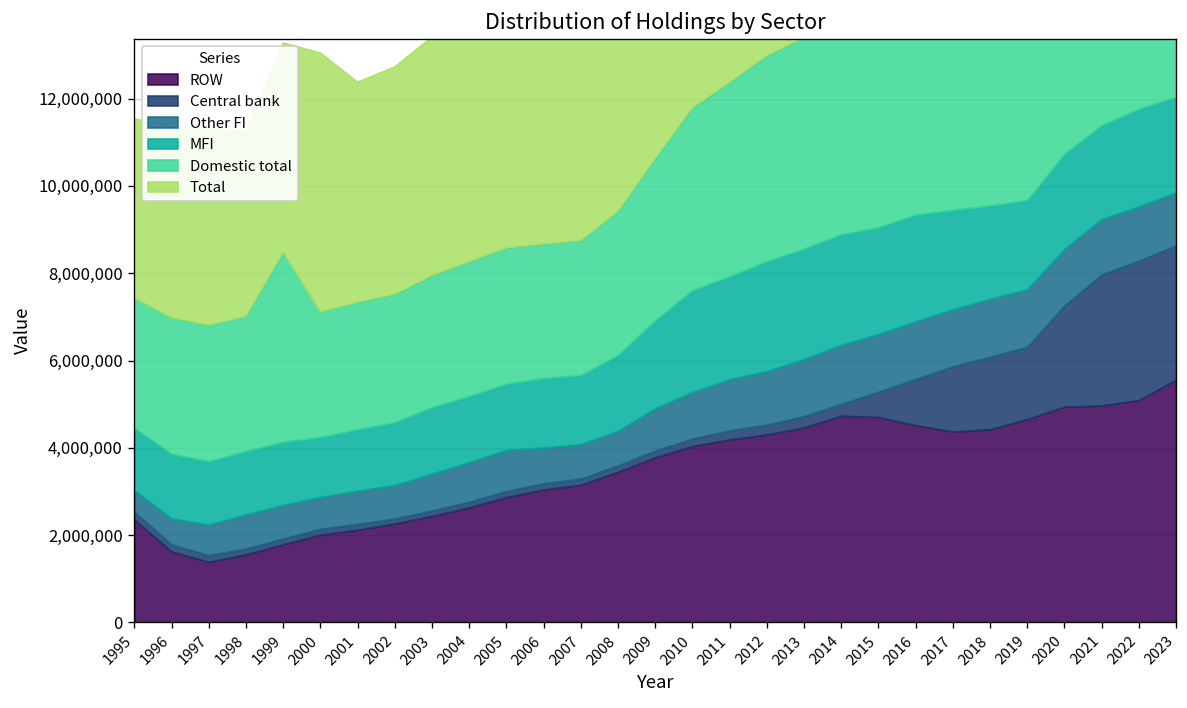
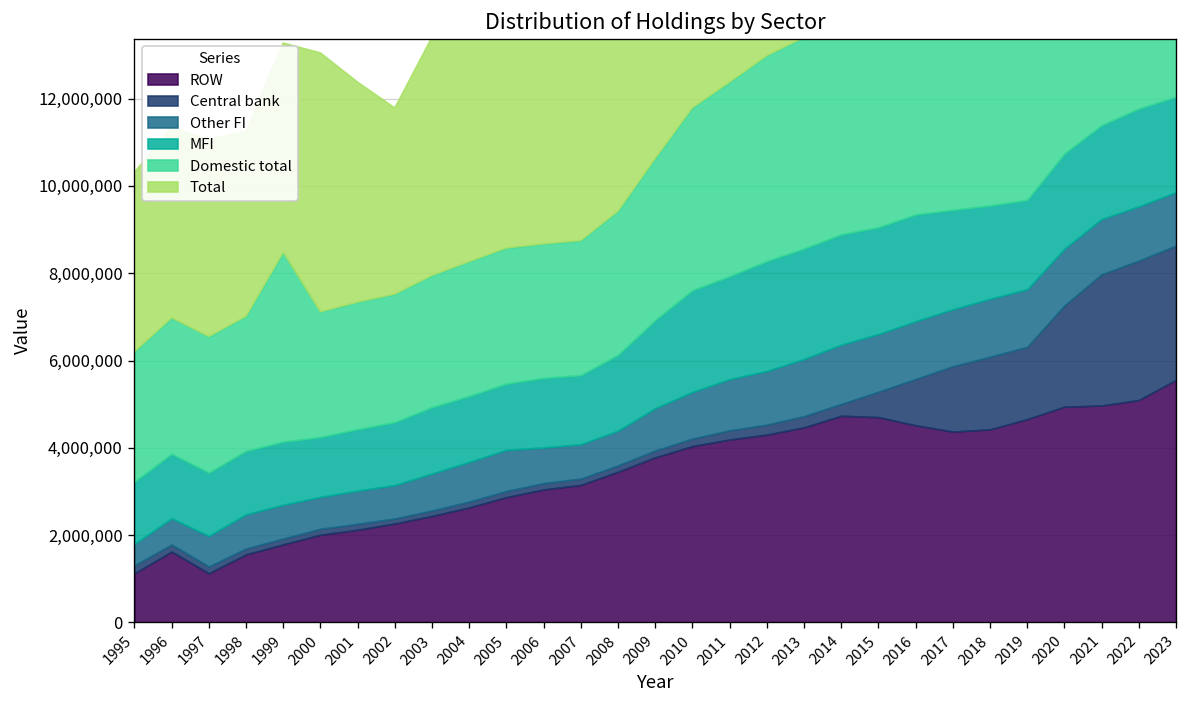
  {
    "ROW": {
-     "1995": "2,400,000",
+     "1995": "1,100,000",
      "1996": "1,600,000",
-     "1997": "1,400,000",
+     "1997": "1,100,000",
      "1998": "1,600,000",
      "1999": "1,800,000",
      "2000": "2,000,000",
      "2001": "2,100,000",
      "2002": "2,300,000",
      "2003": "2,400,000",
      "2004": "2,600,000",
      "2005": "2,900,000",
      "2006": "3,000,000",
      "2007": "3,200,000",
      "2008": "3,500,000",
      "2009": "3,800,000",
      "2010": "4,000,000",
      "2011": "4,200,000",
      "2012": "4,300,000",
      "2013": "4,500,000",
      "2014": "4,700,000",
      "2015": "4,700,000",
      "2016": "4,500,000",
      "2017": "4,400,000",
      "2018": "4,400,000",
      "2019": "4,700,000",
      "2020": "4,900,000",
      "2021": "5,000,000",
      "2022": "5,100,000",
      "2023": "5,600,000"
    },
    "MFI": {
      "1995": "1,400,000",
      "1996": "1,500,000",
      "1997": "1,500,000",
      "1998": "1,500,000",
      "1999": "1,400,000",
      "2000": "1,400,000",
      "2001": "1,400,000",
      "2002": "1,400,000",
      "2003": "1,500,000",
      "2004": "1,500,000",
      "2005": "1,500,000",
      "2006": "1,600,000",
      "2007": "1,600,000",
      "2008": "1,700,000",
      "2009": "2,000,000",
      "2010": "2,300,000",
      "2011": "2,400,000",
      "2012": "2,500,000",
      "2013": "2,500,000",
      "2014": "2,500,000",
      "2015": "2,400,000",
      "2016": "2,400,000",
      "2017": "2,300,000",
      "2018": "2,100,000",
      "2019": "2,000,000",
      "2020": "2,200,000",
      "2021": "2,200,000",
      "2022": "2,200,000",
      "2023": "2,200,000"
    },
    "Domestic total": {
      "1995": "3,000,000",
      "1996": "3,100,000",
      "1997": "3,100,000",
      "1998": "3,100,000",
      "1999": "4,300,000",
      "2000": "2,900,000",
      "2001": "2,900,000",
      "2002": "2,900,000",
      "2003": "3,000,000",
      "2004": "3,100,000",
      "2005": "3,100,000",
      "2006": "3,100,000",
      "2007": "3,100,000",
      "2008": "3,300,000",
      "2009": "3,700,000",
      "2010": "4,200,000",
      "2011": "4,400,000",
      "2012": "4,700,000",
      "2013": "4,800,000"
    },
    "Total": {
      "1995": "4,100,000",
      "1999": "4,800,000",
      "2000": "5,900,000",
      "2001": "5,000,000",
-     "2002": "5,200,000",
+     "2002": "4,300,000",
      "2003": "5,500,000"
    }
  }
